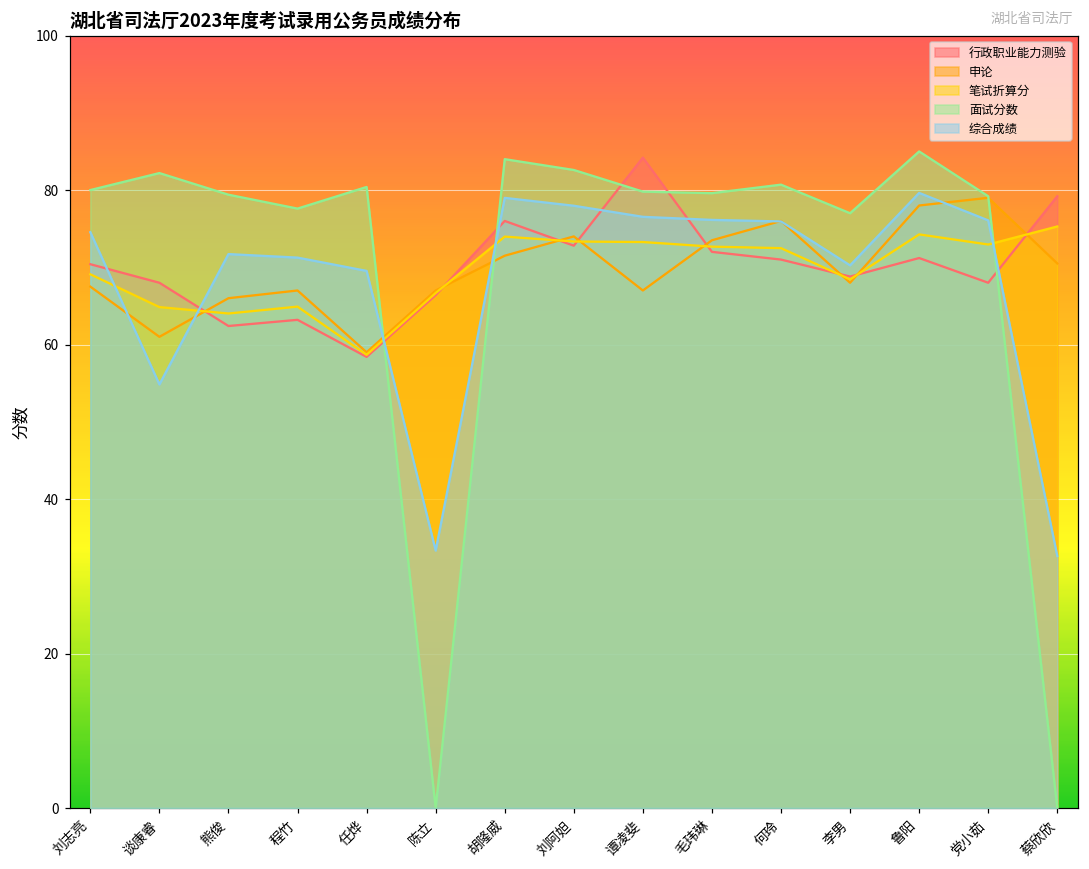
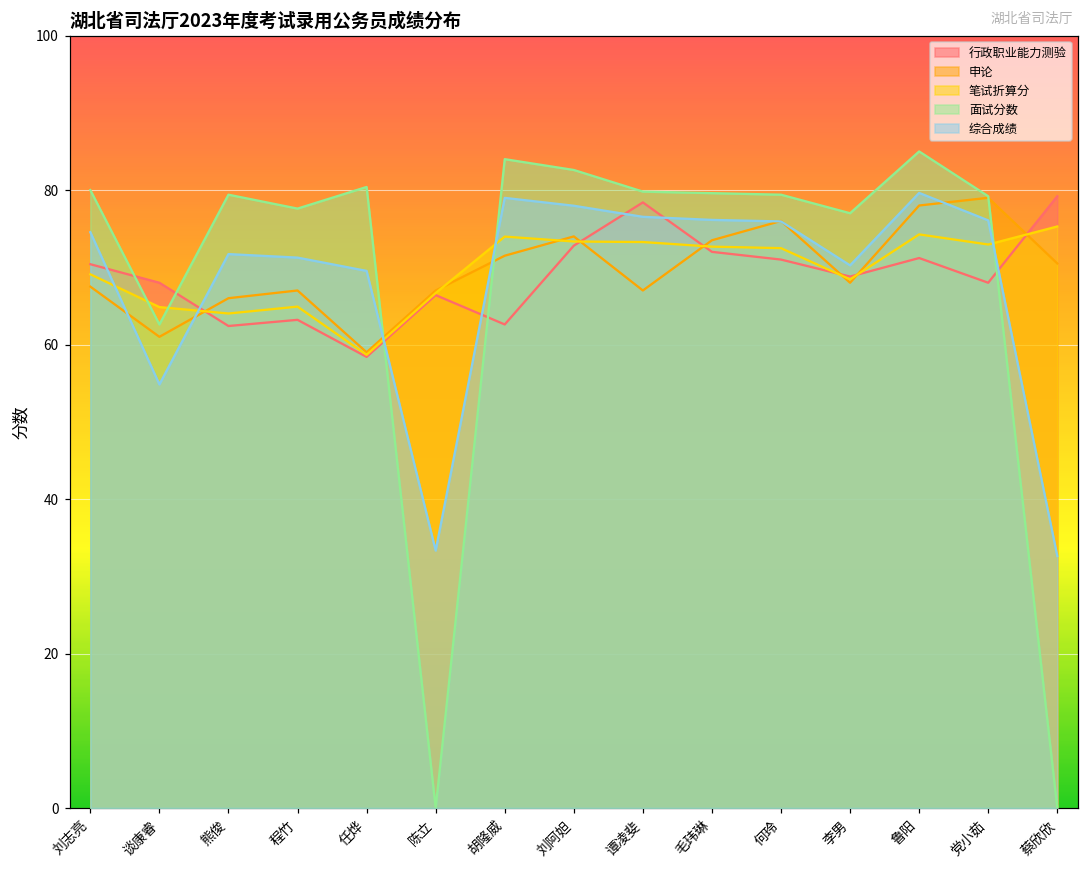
  {
    "行政职业能力测验": {
      "刘志亮": 70,
      "谈康睿": 68,
      "熊俊": 62,
      "程竹": 63,
-     "胡隆威": 76,
+     "胡隆威": 63,
      "刘阿妲": 73,
-     "谭凌斐": 84,
+     "谭凌斐": 78,
      "毛玮琳": 72,
      "何玲": 71,
      "李男": 69,
      "鲁阳": 71,
      "党小茹": 68,
      "蔡欣欣": 79
    },
    "面试分数": {
      "刘志亮": 80,
-     "谈康睿": 82,
+     "谈康睿": 63,
      "熊俊": 79,
      "程竹": 78,
      "任烨": 80,
      "陈立": 0,
      "胡隆威": 84,
      "刘阿妲": 83,
      "谭凌斐": 80,
      "毛玮琳": 80,
-     "何玲": 81,
+     "何玲": 79,
      "李男": 77,
      "鲁阳": 85,
      "蔡欣欣": 0
    },
    "综合成绩": {
      "刘志亮": 75,
      "谈康睿": 55,
      "熊俊": 72,
      "程竹": 71,
      "任烨": 70,
      "陈立": 33,
      "胡隆威": 79,
      "刘阿妲": 78,
      "谭凌斐": 77,
      "毛玮琳": 76,
      "李男": 70,
      "鲁阳": 80,
      "党小茹": 76,
      "蔡欣欣": 33
    }
  }
